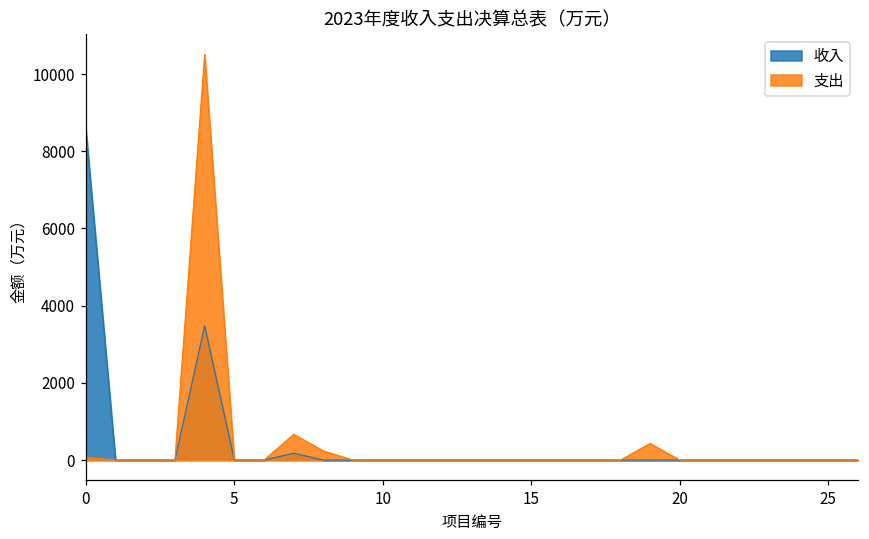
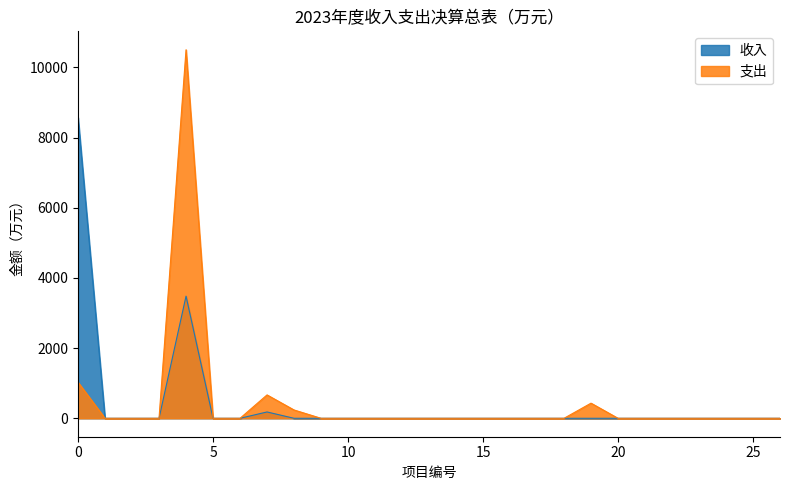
  {
    "收入": {
      "0": 8600
    },
    "支出": {
-     "0": 100
+     "0": 1000
    }
  }
